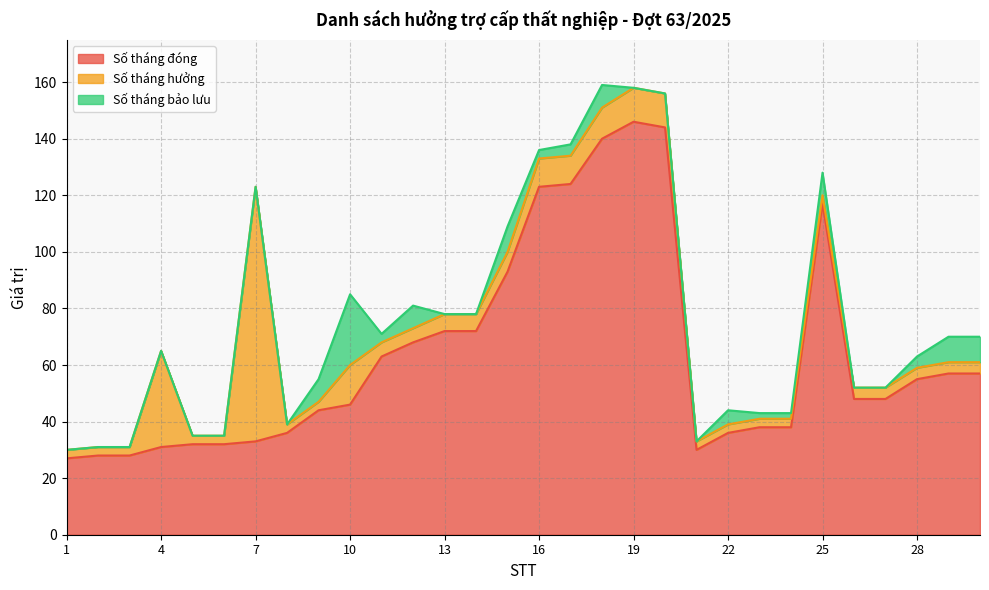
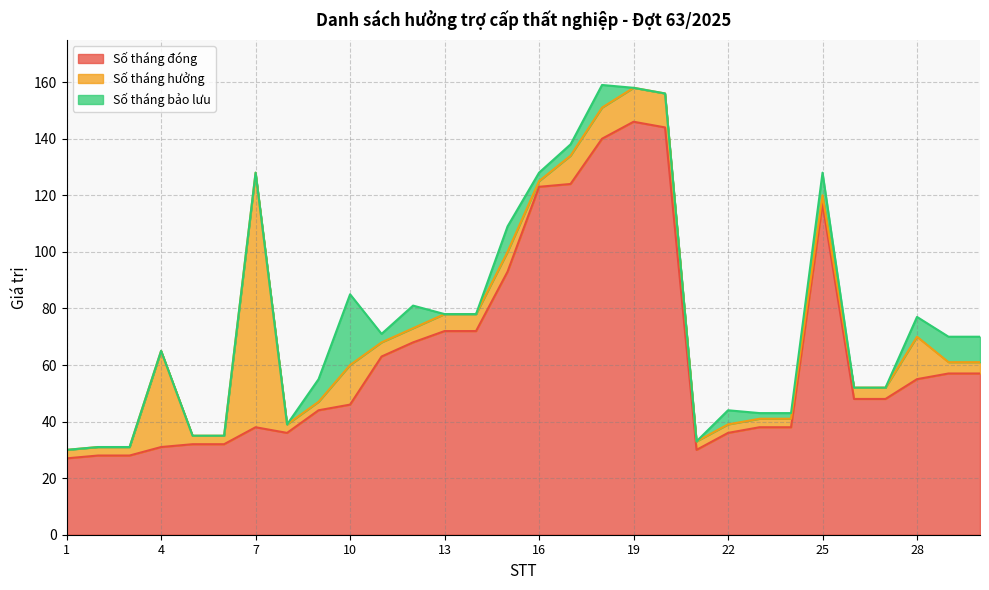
  {
    "Số tháng đóng": {
      "1": 27,
      "4": 31,
-     "7": 33,
+     "7": 38,
      "10": 46,
      "13": 72,
      "16": 123,
      "19": 146,
      "22": 36,
      "25": 117,
      "28": 55
    },
    "Số tháng hưởng": {
      "10": 14,
-     "16": 10,
+     "16": 2,
      "22": 3,
      "25": 3,
-     "28": 4
+     "28": 15
    },
    "Số tháng bảo lưu": {
      "10": 25,
      "16": 3,
      "22": 5,
      "25": 8,
-     "28": 4
+     "28": 7
    }
  }
